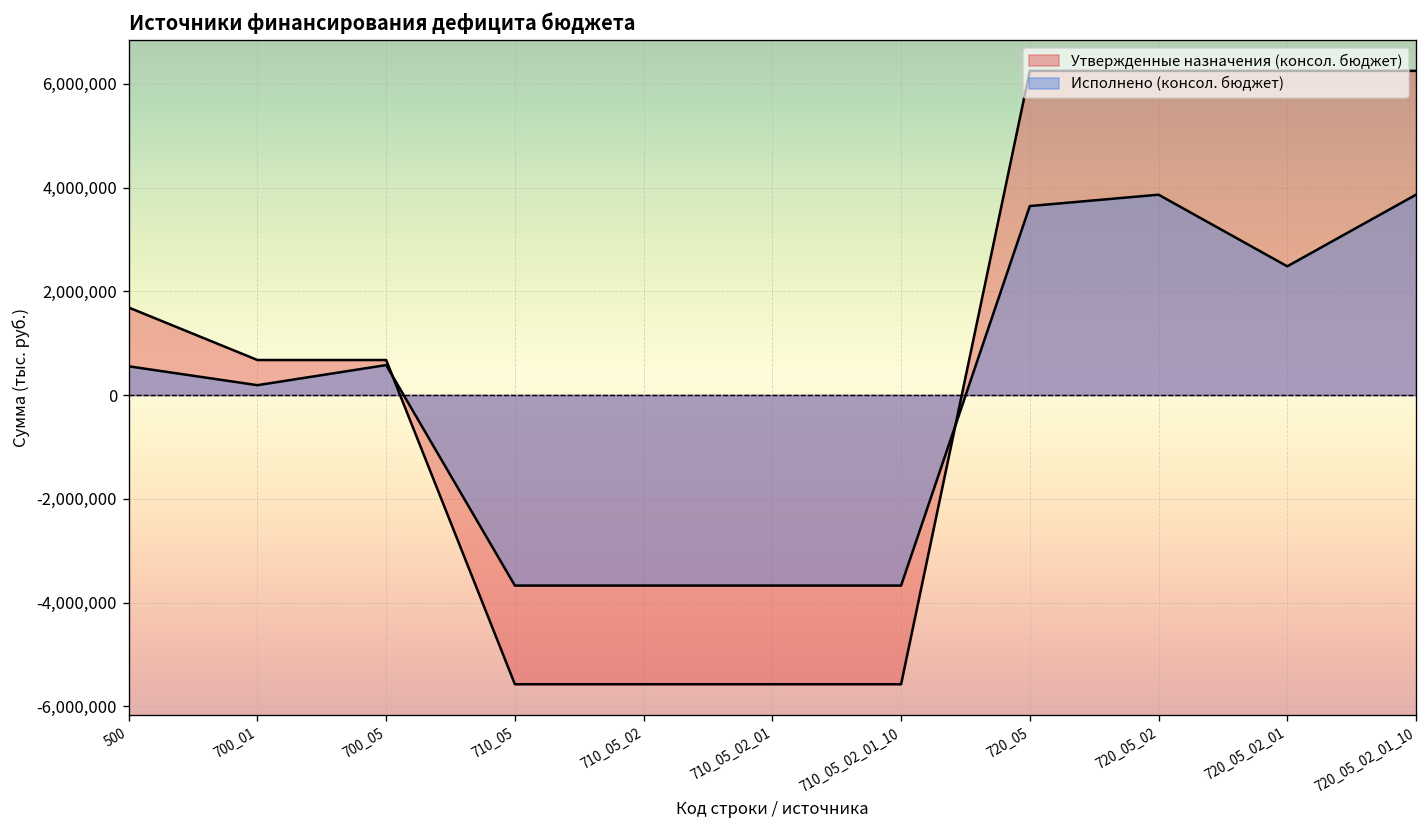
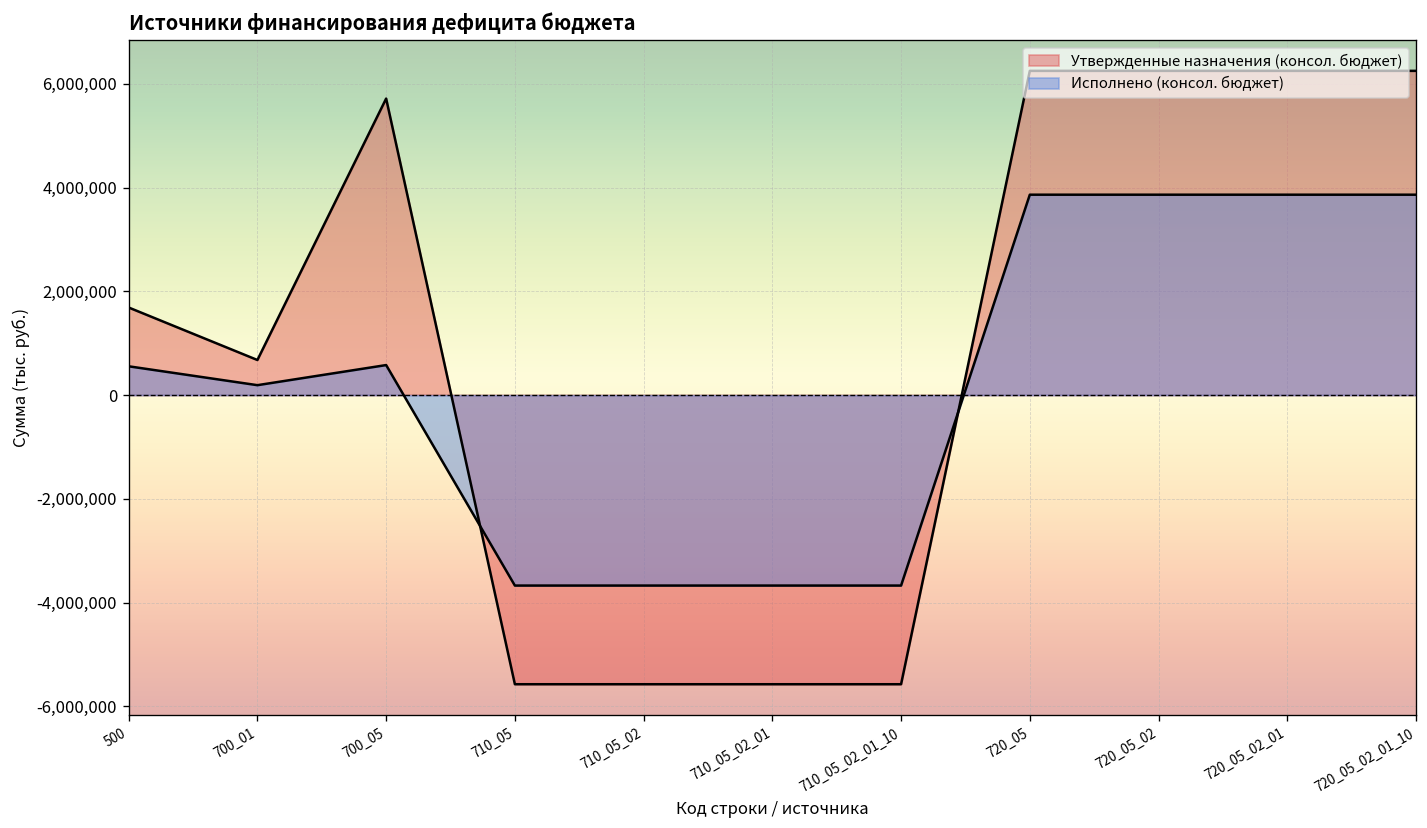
  {
    "Утвержденные назначения (консол. бюджет)": {
-     "700_05": "700,000"
+     "700_05": "5,700,000"
    },
    "Исполнено (консол. бюджет)": {
-     "720_05": "3,600,000",
-     "720_05_02_01": "2,500,000"
+     "720_05": "3,900,000",
+     "720_05_02_01": "3,900,000"
    }
  }
